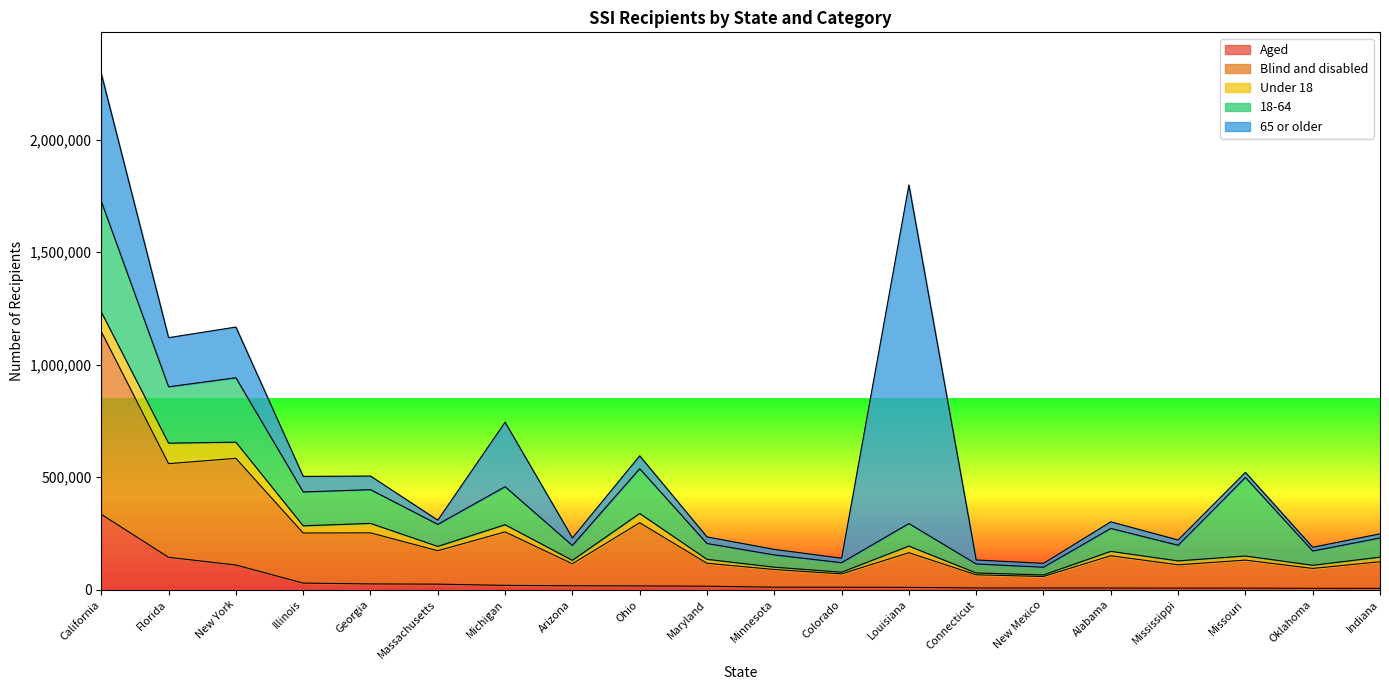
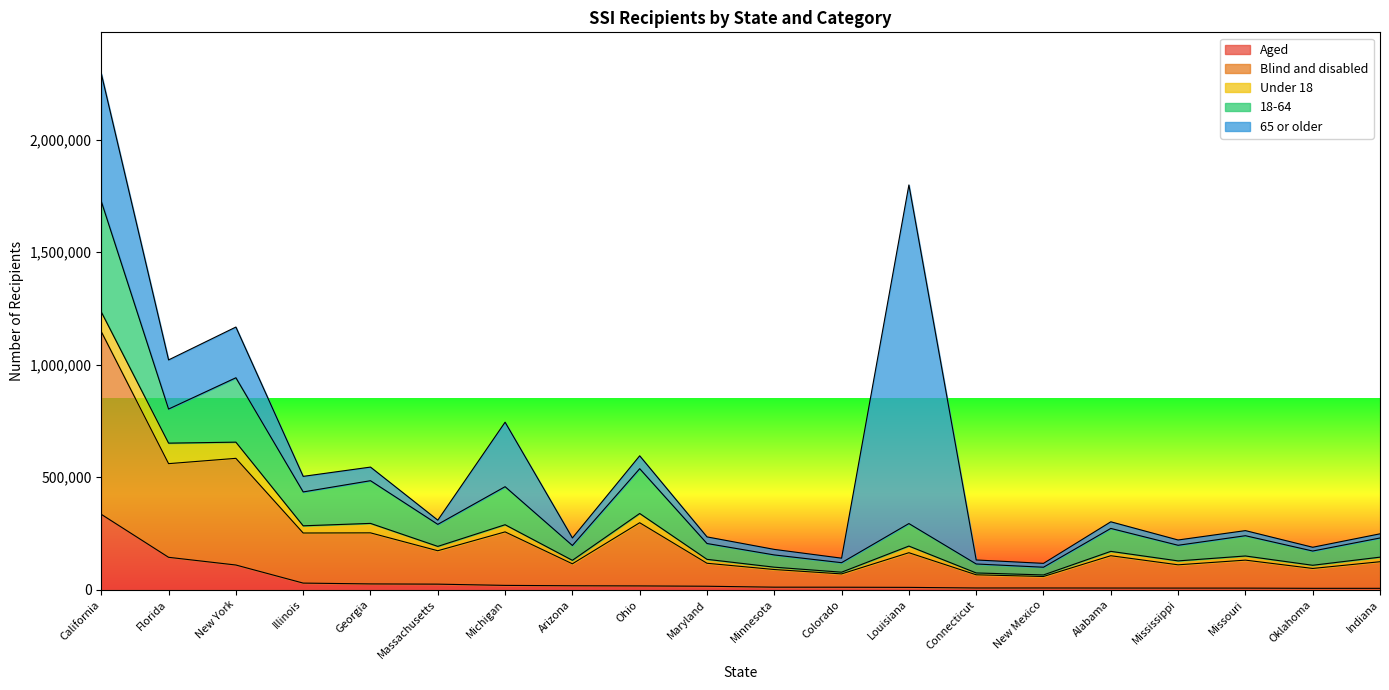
  {
    "Under 18": {
      "California": "90,000",
      "Florida": "90,000",
      "New York": "70,000",
      "Illinois": "30,000",
      "Georgia": "40,000",
      "Massachusetts": "20,000",
      "Michigan": "30,000",
      "Arizona": "20,000",
      "Ohio": "40,000",
      "Maryland": "20,000",
      "Louisiana": "30,000",
      "Alabama": "20,000",
      "Mississippi": "20,000",
      "Missouri": "20,000",
      "Oklahoma": "10,000",
      "Indiana": "20,000"
    },
    "18-64": {
      "California": "490,000",
-     "Florida": "250,000",
+     "Florida": "150,000",
      "New York": "290,000",
      "Illinois": "150,000",
-     "Georgia": "150,000",
+     "Georgia": "190,000",
      "Massachusetts": "100,000",
      "Michigan": "170,000",
      "Arizona": "70,000",
      "Ohio": "200,000",
      "Maryland": "70,000",
      "Minnesota": "50,000",
      "Colorado": "40,000",
      "Louisiana": "100,000",
      "Connecticut": "40,000",
      "New Mexico": "30,000",
      "Alabama": "100,000",
      "Mississippi": "70,000",
-     "Missouri": "350,000",
+     "Missouri": "90,000",
      "Oklahoma": "60,000",
      "Indiana": "90,000"
    },
    "65 or older": {
      "California": "570,000",
      "Florida": "220,000",
      "New York": "230,000",
      "Illinois": "70,000",
      "Georgia": "60,000",
      "Massachusetts": "20,000",
      "Michigan": "290,000",
      "Arizona": "30,000",
      "Ohio": "60,000",
      "Maryland": "30,000",
      "Minnesota": "20,000",
      "Colorado": "20,000",
      "Louisiana": "1,500,000",
      "Connecticut": "20,000",
      "New Mexico": "20,000",
      "Alabama": "30,000",
      "Mississippi": "20,000",
      "Missouri": "20,000",
      "Oklahoma": "20,000",
      "Indiana": "20,000"
    }
  }
